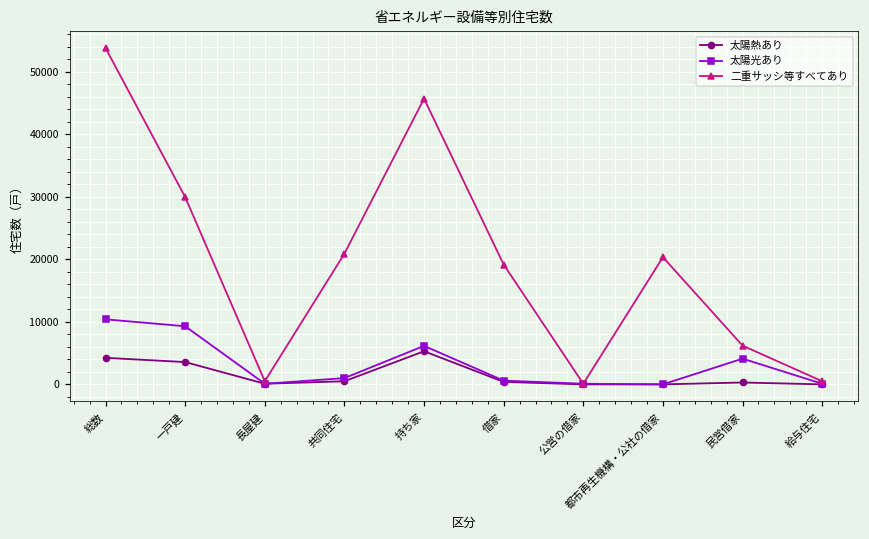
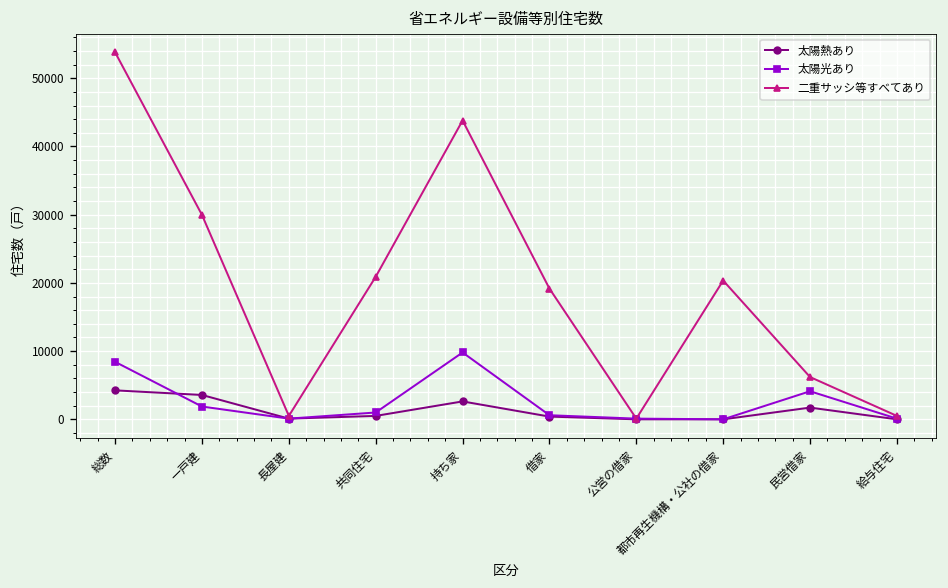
  {
    "太陽熱あり": {
      "総数": 4000,
      "一戸建": 4000,
      "共同住宅": 1000,
-     "持ち家": 5000,
-     "民営借家": 0
+     "持ち家": 3000,
+     "民営借家": 2000
    },
    "太陽光あり": {
-     "総数": 10000,
-     "一戸建": 9000,
+     "総数": 8000,
+     "一戸建": 2000,
      "共同住宅": 1000,
-     "持ち家": 6000,
+     "持ち家": 10000,
      "民営借家": 4000
    },
    "二重サッシ等すべてあり": {
      "総数": 54000,
      "一戸建": 30000,
      "共同住宅": 21000,
-     "持ち家": 46000,
+     "持ち家": 44000,
      "借家": 19000,
      "都市再生機構・公社の借家": 20000,
      "民営借家": 6000
    }
  }
